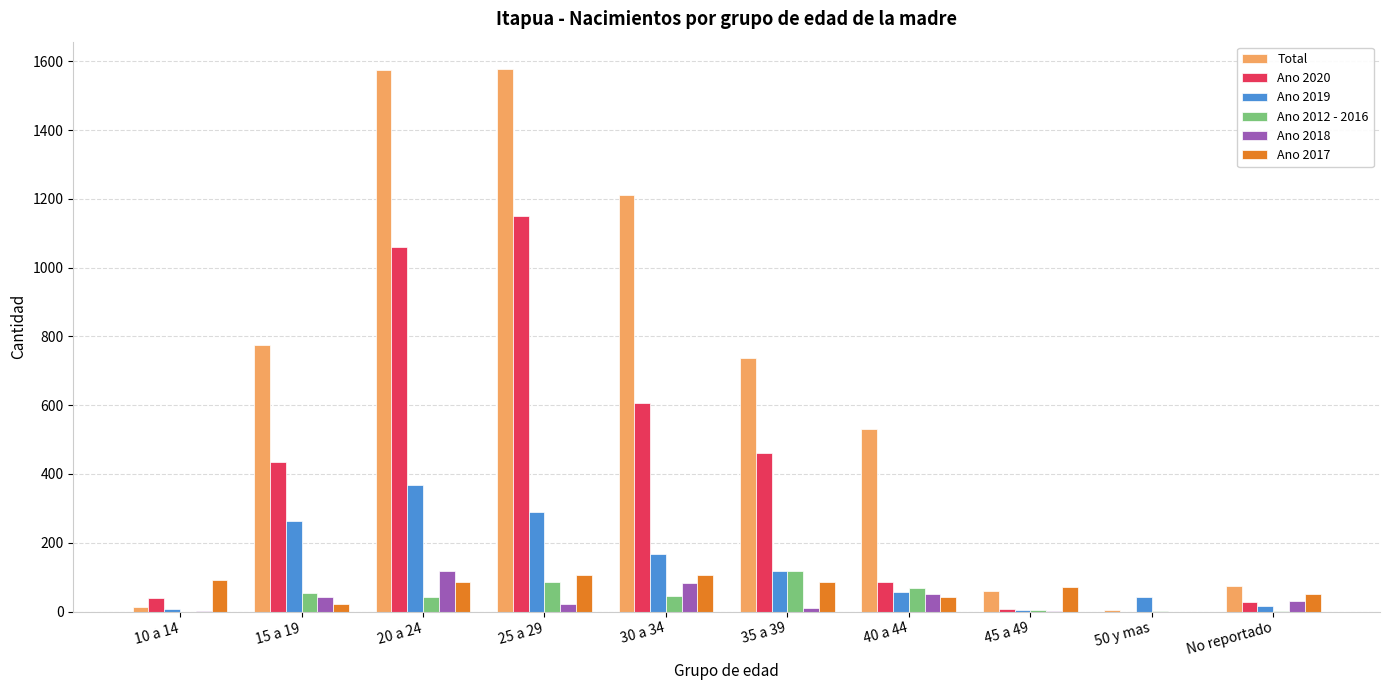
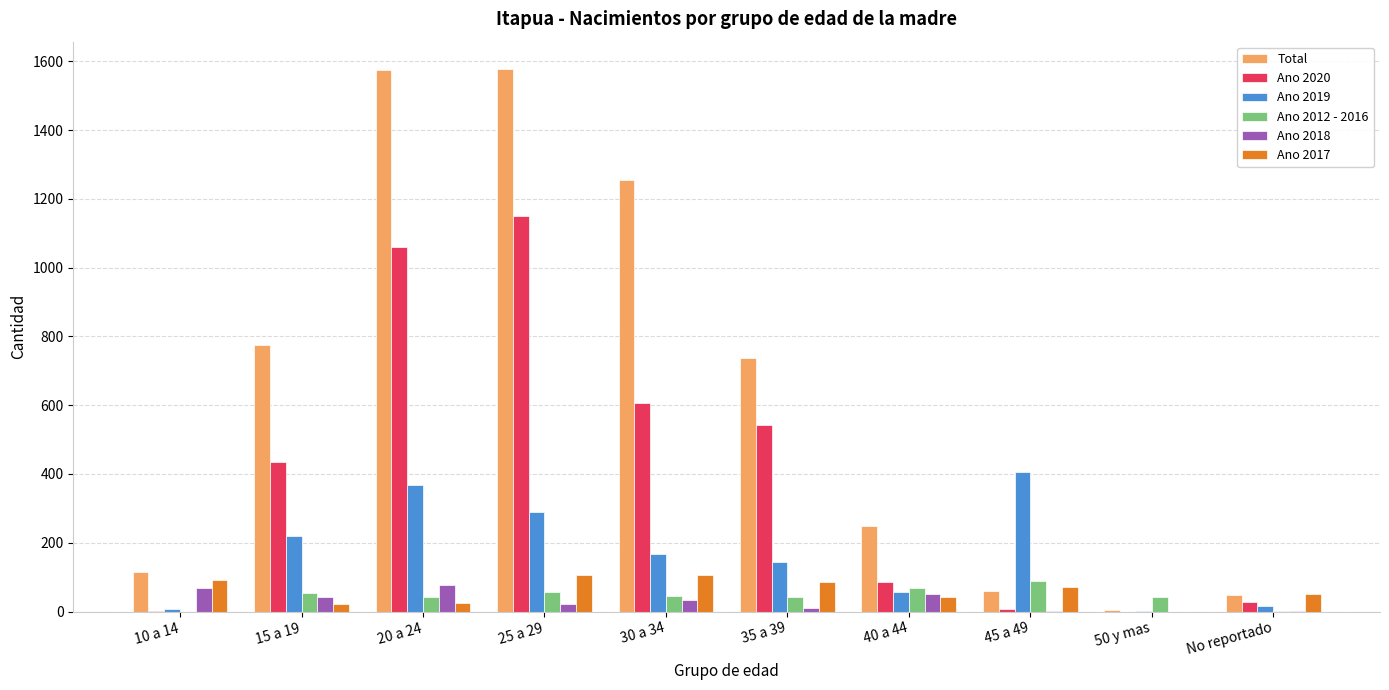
  {
    "Total": {
-     "10 a 14": 10,
+     "10 a 14": 110,
      "15 a 19": 780,
      "20 a 24": 1580,
      "25 a 29": 1580,
-     "30 a 34": 1210,
+     "30 a 34": 1260,
      "35 a 39": 740,
-     "40 a 44": 530,
+     "40 a 44": 250,
      "45 a 49": 60,
-     "No reportado": 70
+     "No reportado": 50
    },
    "Ano 2020": {
-     "10 a 14": 40,
+     "10 a 14": 0,
      "15 a 19": 440,
      "20 a 24": 1060,
      "25 a 29": 1150,
      "30 a 34": 610,
-     "35 a 39": 460,
+     "35 a 39": 540,
      "40 a 44": 90,
      "50 y mas": 0,
      "No reportado": 30
    },
    "Ano 2019": {
      "10 a 14": 10,
-     "15 a 19": 260,
+     "15 a 19": 220,
      "20 a 24": 370,
      "25 a 29": 290,
      "30 a 34": 170,
-     "35 a 39": 120,
+     "35 a 39": 150,
      "40 a 44": 60,
-     "45 a 49": 10,
-     "50 y mas": 40,
+     "45 a 49": 410,
+     "50 y mas": 0,
      "No reportado": 20
    },
    "Ano 2012 - 2016": {
      "10 a 14": 0,
      "15 a 19": 60,
      "20 a 24": 40,
-     "25 a 29": 90,
+     "25 a 29": 60,
      "30 a 34": 40,
-     "35 a 39": 120,
+     "35 a 39": 40,
      "40 a 44": 70,
-     "45 a 49": 0,
-     "50 y mas": 0
+     "45 a 49": 90,
+     "50 y mas": 40
    },
    "Ano 2018": {
-     "10 a 14": 0,
+     "10 a 14": 70,
      "15 a 19": 40,
-     "20 a 24": 120,
+     "20 a 24": 80,
      "25 a 29": 20,
-     "30 a 34": 80,
+     "30 a 34": 30,
      "35 a 39": 10,
      "40 a 44": 50,
      "50 y mas": 0,
-     "No reportado": 30
+     "No reportado": 0
    },
    "Ano 2017": {
      "10 a 14": 90,
      "15 a 19": 20,
-     "20 a 24": 90,
+     "20 a 24": 30,
      "25 a 29": 110,
      "30 a 34": 110,
      "35 a 39": 90,
      "40 a 44": 40,
      "45 a 49": 70,
      "50 y mas": 0,
      "No reportado": 50
    }
  }
